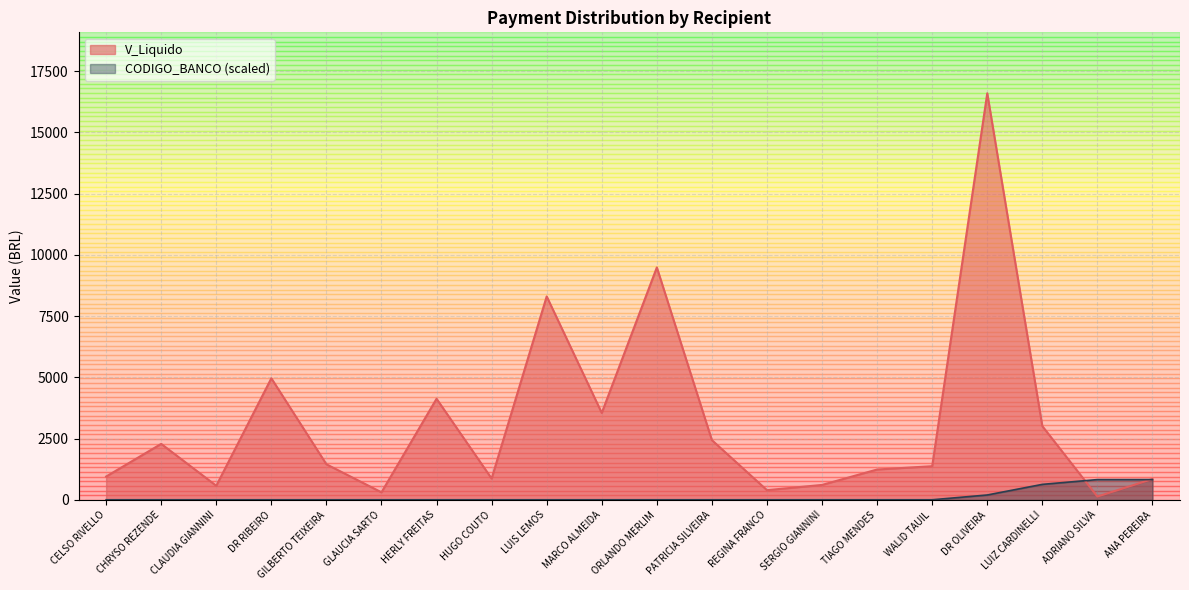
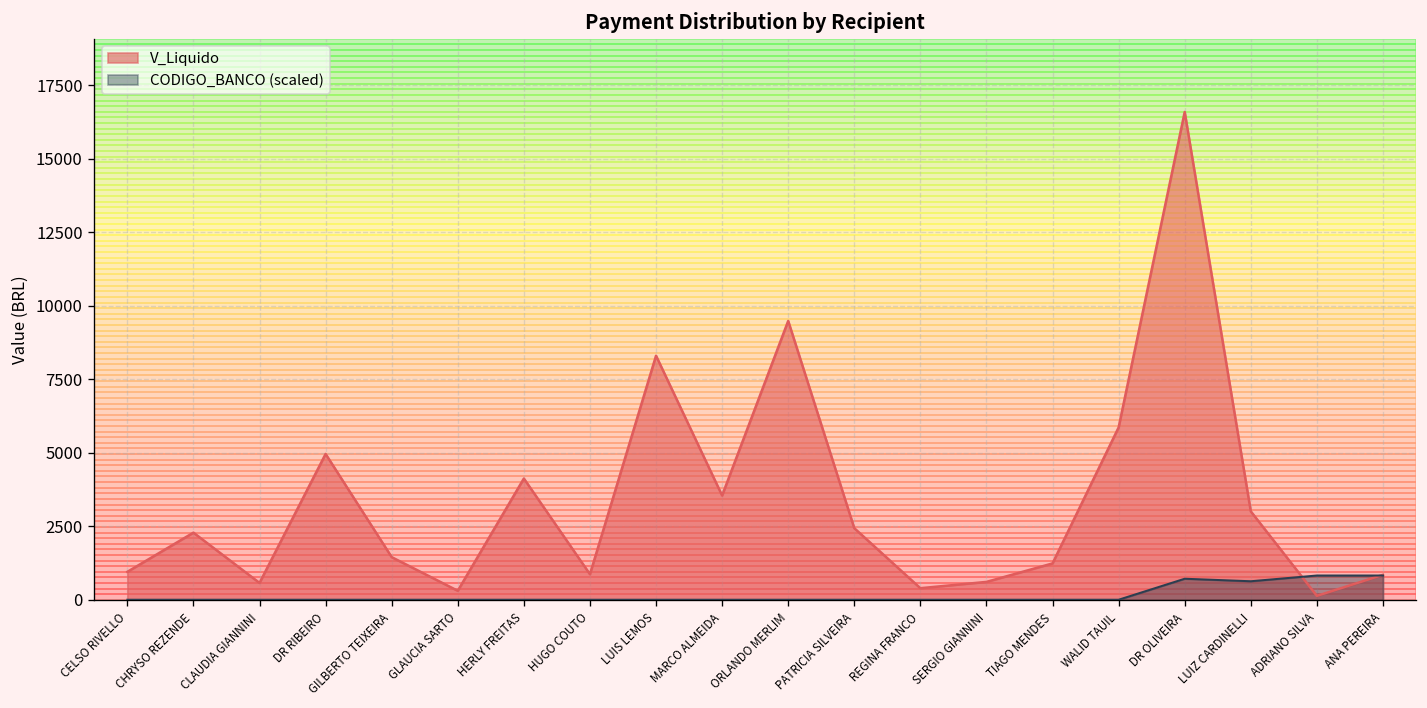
  {
    "V_Liquido": {
      "CELSO RIVELLO": 1000,
      "CHRYSO REZENDE": 2300,
      "CLAUDIA GIANNINI": 600,
      "DR RIBEIRO": 5000,
      "GILBERTO TEIXEIRA": 1500,
      "GLAUCIA SARTO": 300,
      "HERLY FREITAS": 4100,
      "HUGO COUTO": 900,
      "LUIS LEMOS": 8300,
      "MARCO ALMEIDA": 3500,
      "ORLANDO MERLIM": 9500,
      "PATRICIA SILVEIRA": 2400,
      "REGINA FRANCO": 400,
      "SERGIO GIANNINI": 600,
      "TIAGO MENDES": 1200,
-     "WALID TAUIL": 1400,
+     "WALID TAUIL": 5900,
      "DR OLIVEIRA": 16600,
      "LUIZ CARDINELLI": 3000,
      "ADRIANO SILVA": 100
    },
    "CODIGO_BANCO (scaled)": {
      "CELSO RIVELLO": 0,
      "CHRYSO REZENDE": 0,
      "CLAUDIA GIANNINI": 0,
      "DR RIBEIRO": 0,
      "GILBERTO TEIXEIRA": 0,
      "GLAUCIA SARTO": 0,
      "HERLY FREITAS": 0,
      "HUGO COUTO": 0,
      "LUIS LEMOS": 0,
      "MARCO ALMEIDA": 0,
      "ORLANDO MERLIM": 0,
      "PATRICIA SILVEIRA": 0,
      "REGINA FRANCO": 0,
      "SERGIO GIANNINI": 0,
      "TIAGO MENDES": 0,
      "WALID TAUIL": 0,
-     "DR OLIVEIRA": 200,
+     "DR OLIVEIRA": 700,
      "LUIZ CARDINELLI": 600,
      "ADRIANO SILVA": 800
    }
  }
